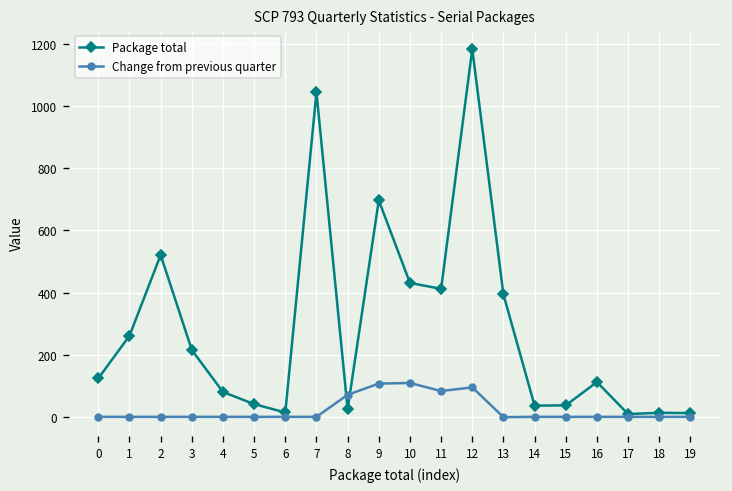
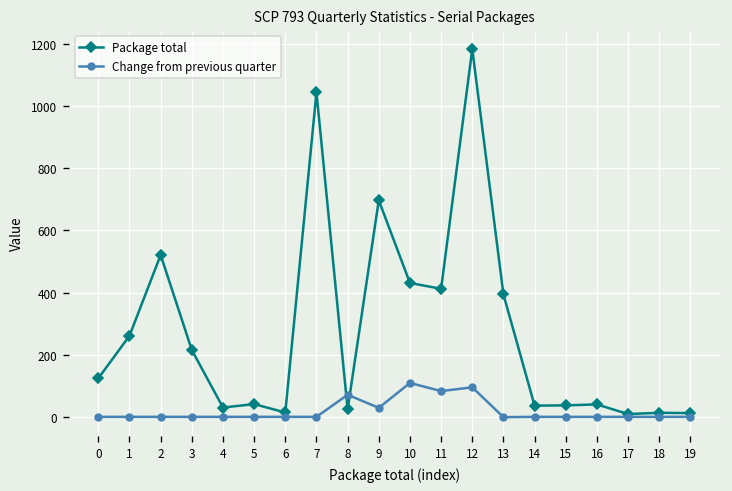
  {
    "Package total": {
      "0": 120,
      "1": 260,
      "2": 520,
      "3": 220,
-     "4": 80,
+     "4": 30,
      "5": 40,
      "6": 10,
      "7": 1050,
      "8": 20,
      "9": 700,
      "10": 430,
      "11": 410,
      "12": 1180,
      "13": 390,
      "14": 40,
      "15": 40,
-     "16": 110,
+     "16": 40,
      "18": 10,
      "19": 10
    },
    "Change from previous quarter": {
      "0": 0,
      "1": 0,
      "2": 0,
      "3": 0,
      "4": 0,
      "5": 0,
      "6": 0,
      "7": 0,
      "8": 70,
-     "9": 110,
+     "9": 30,
      "10": 110,
      "11": 80,
      "12": 100,
      "13": 0,
      "14": 0,
      "15": 0,
      "16": 0,
      "18": 0,
      "19": 0
    }
  }
